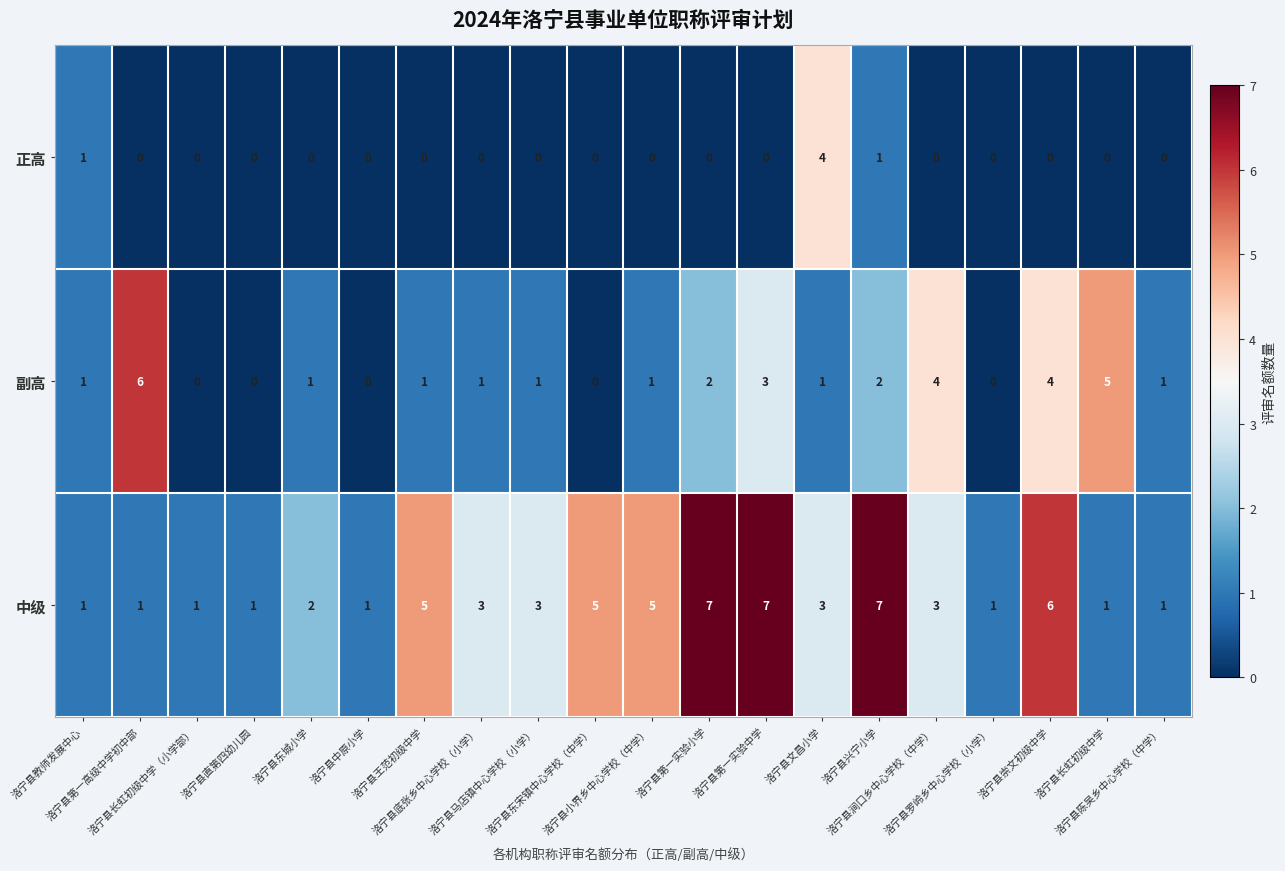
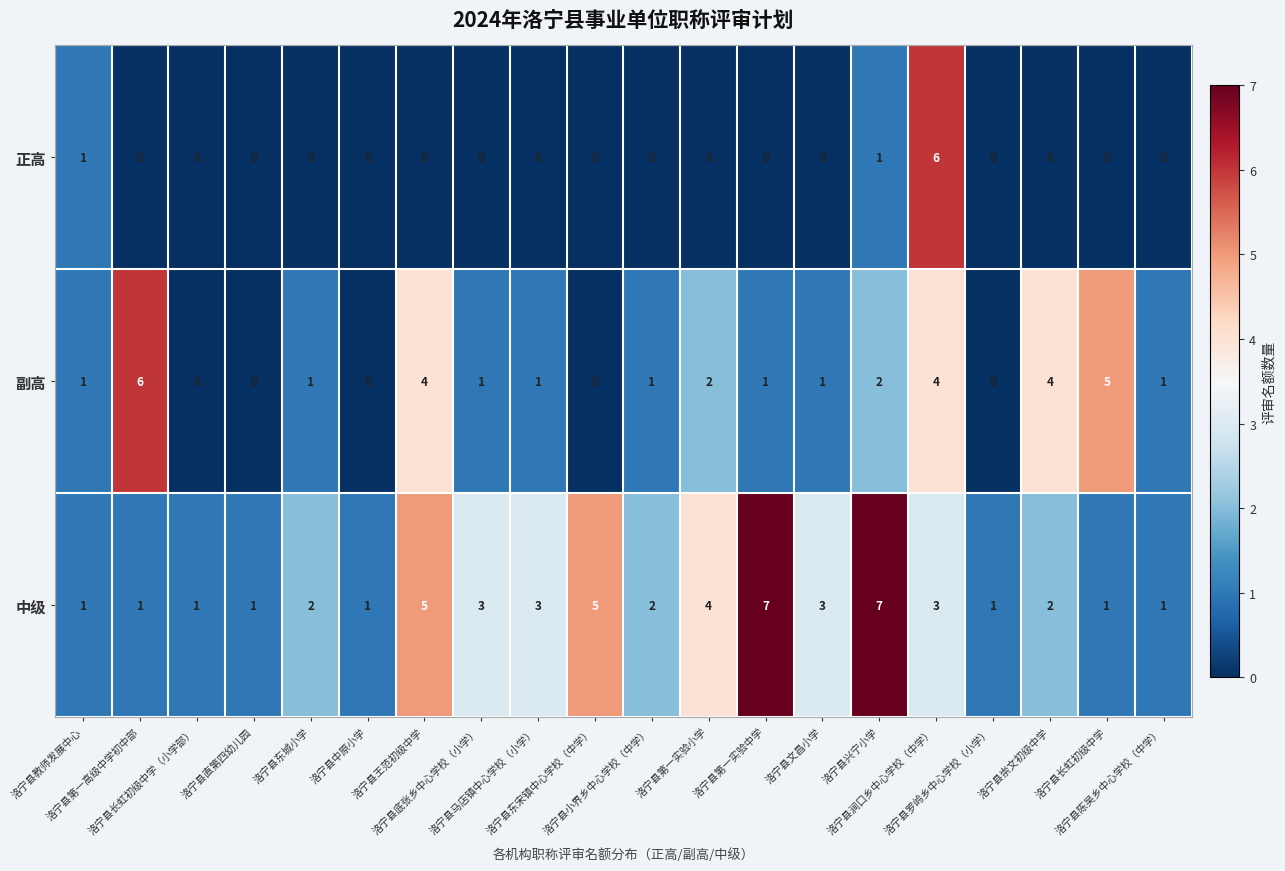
  {
    "正高": {
      "洛宁县教师发展中心": 1,
      "洛宁县第一高级中学初中部": 0,
      "洛宁县长虹初级中学（小学部）": 0,
      "洛宁县直第四幼儿园": 0,
      "洛宁县东城小学": 0,
      "洛宁县中原小学": 0,
      "洛宁县王范初级中学": 0,
      "洛宁县底张乡中心学校（小学）": 0,
      "洛宁县马店镇中心学校（小学）": 0,
      "洛宁县东宋镇中心学校（中学）": 0,
      "洛宁县小界乡中心学校（中学）": 0,
      "洛宁县第一实验小学": 0,
      "洛宁县第一实验中学": 0,
-     "洛宁县文昌小学": 4,
+     "洛宁县文昌小学": 0,
      "洛宁县兴宁小学": 1,
-     "洛宁县涧口乡中心学校（中学）": 0,
+     "洛宁县涧口乡中心学校（中学）": 6,
      "洛宁县罗岭乡中心学校（小学）": 0,
      "洛宁县崇文初级中学": 0,
      "洛宁县长虹初级中学": 0,
      "洛宁县陈吴乡中心学校（中学）": 0
    },
    "副高": {
      "洛宁县教师发展中心": 1,
      "洛宁县第一高级中学初中部": 6,
      "洛宁县长虹初级中学（小学部）": 0,
      "洛宁县直第四幼儿园": 0,
      "洛宁县东城小学": 1,
      "洛宁县中原小学": 0,
-     "洛宁县王范初级中学": 1,
+     "洛宁县王范初级中学": 4,
      "洛宁县底张乡中心学校（小学）": 1,
      "洛宁县马店镇中心学校（小学）": 1,
      "洛宁县东宋镇中心学校（中学）": 0,
      "洛宁县小界乡中心学校（中学）": 1,
      "洛宁县第一实验小学": 2,
-     "洛宁县第一实验中学": 3,
+     "洛宁县第一实验中学": 1,
      "洛宁县文昌小学": 1,
      "洛宁县兴宁小学": 2,
      "洛宁县涧口乡中心学校（中学）": 4,
      "洛宁县罗岭乡中心学校（小学）": 0,
      "洛宁县崇文初级中学": 4,
      "洛宁县长虹初级中学": 5,
      "洛宁县陈吴乡中心学校（中学）": 1
    },
    "中级": {
      "洛宁县教师发展中心": 1,
      "洛宁县第一高级中学初中部": 1,
      "洛宁县长虹初级中学（小学部）": 1,
      "洛宁县直第四幼儿园": 1,
      "洛宁县东城小学": 2,
      "洛宁县中原小学": 1,
      "洛宁县王范初级中学": 5,
      "洛宁县底张乡中心学校（小学）": 3,
      "洛宁县马店镇中心学校（小学）": 3,
      "洛宁县东宋镇中心学校（中学）": 5,
-     "洛宁县小界乡中心学校（中学）": 5,
-     "洛宁县第一实验小学": 7,
+     "洛宁县小界乡中心学校（中学）": 2,
+     "洛宁县第一实验小学": 4,
      "洛宁县第一实验中学": 7,
      "洛宁县文昌小学": 3,
      "洛宁县兴宁小学": 7,
      "洛宁县涧口乡中心学校（中学）": 3,
      "洛宁县罗岭乡中心学校（小学）": 1,
-     "洛宁县崇文初级中学": 6,
+     "洛宁县崇文初级中学": 2,
      "洛宁县长虹初级中学": 1,
      "洛宁县陈吴乡中心学校（中学）": 1
    }
  }
